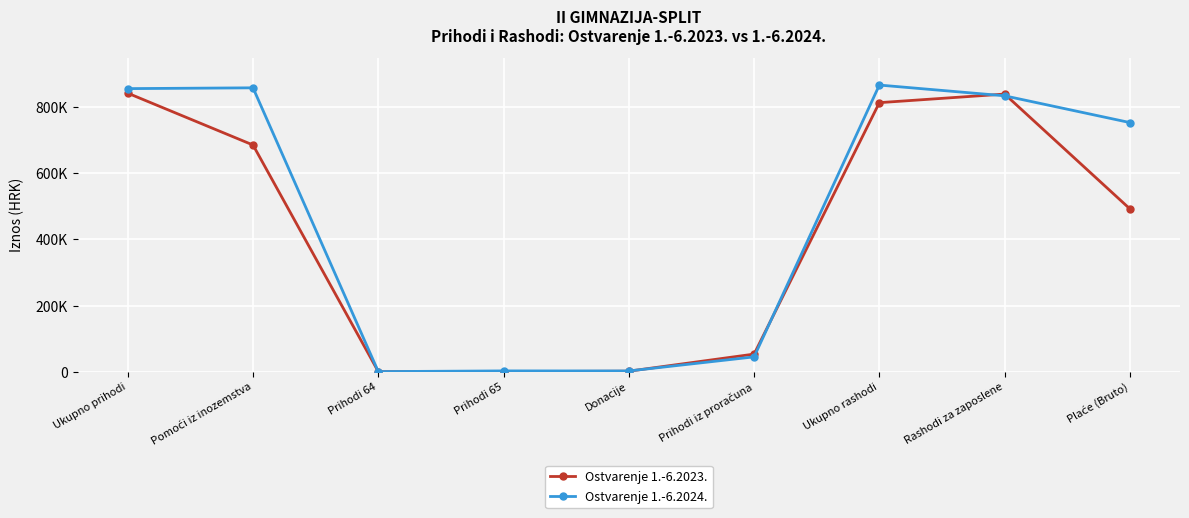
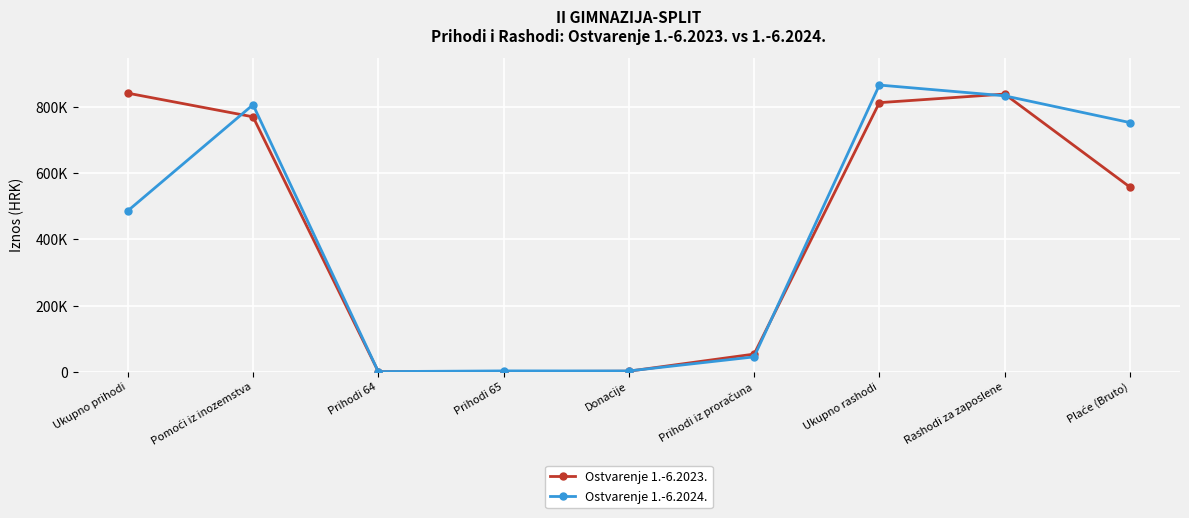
  {
    "Ostvarenje 1.-6.2023.": {
      "Ukupno prihodi": 840000,
-     "Pomoći iz inozemstva": 690000,
+     "Pomoći iz inozemstva": 770000,
      "Prihodi iz proračuna": 50000,
      "Ukupno rashodi": 810000,
-     "Plaće (Bruto)": 490000
+     "Plaće (Bruto)": 560000
    },
    "Ostvarenje 1.-6.2024.": {
-     "Ukupno prihodi": 860000,
-     "Pomoći iz inozemstva": 860000,
+     "Ukupno prihodi": 490000,
+     "Pomoći iz inozemstva": 810000,
      "Prihodi iz proračuna": 40000,
      "Ukupno rashodi": 870000,
      "Plaće (Bruto)": 750000
    }
  }
